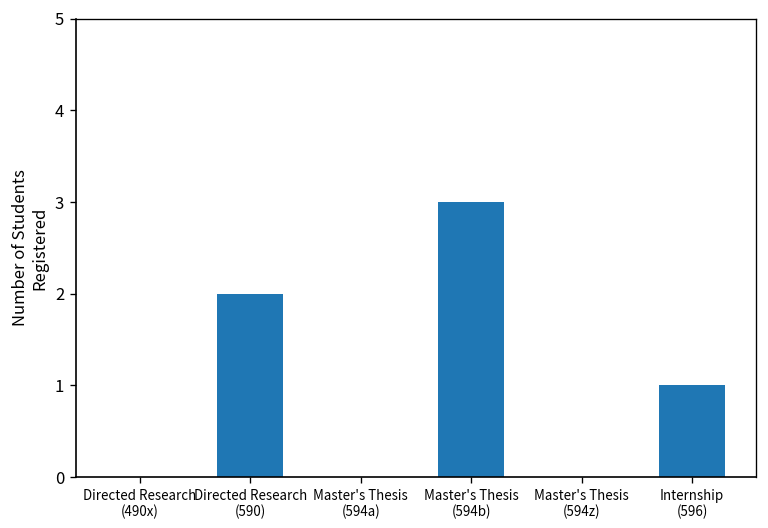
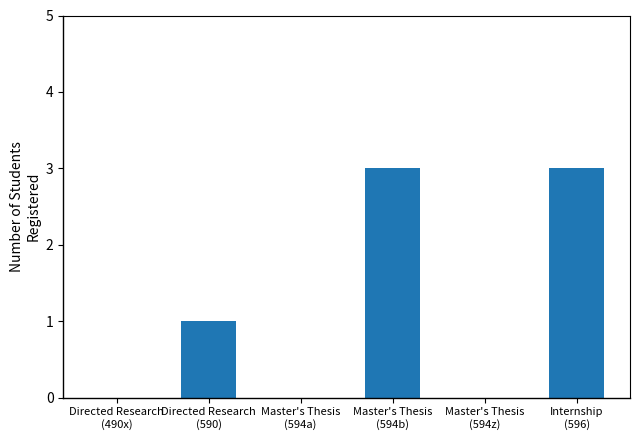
  {
    "Directed Research (490x)": 0,
-   "Directed Research (590)": 2,
+   "Directed Research (590)": 1,
    "Master's Thesis (594a)": 0,
    "Master's Thesis (594b)": 3,
    "Master's Thesis (594z)": 0,
-   "Internship (596)": 1
+   "Internship (596)": 3
  }
